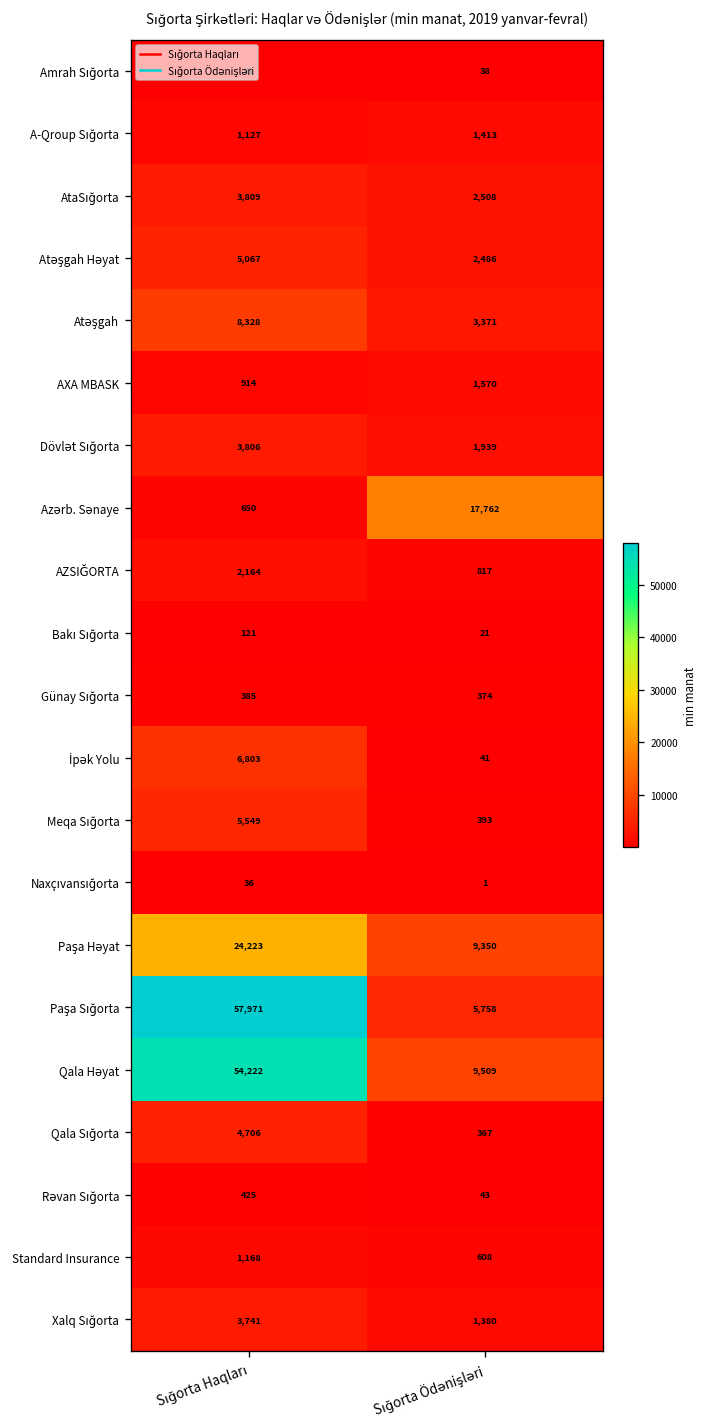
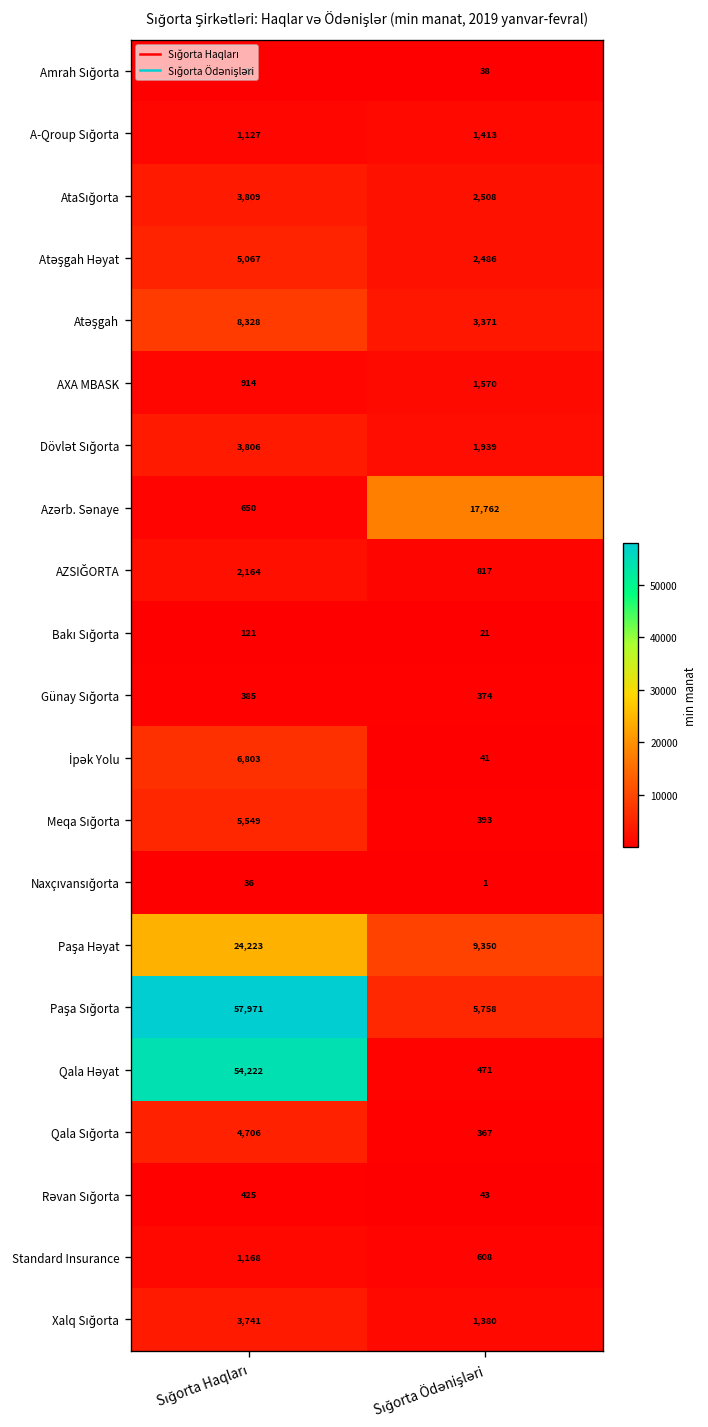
  {
    "Amrah Sığorta": {
      "Sığorta Ödənişləri": "38"
    },
    "A-Qroup Sığorta": {
      "Sığorta Haqları": "1,127",
      "Sığorta Ödənişləri": "1,413"
    },
    "AtaSığorta": {
      "Sığorta Haqları": "3,809",
      "Sığorta Ödənişləri": "2,508"
    },
    "Atəşgah Həyat": {
      "Sığorta Haqları": "5,067",
      "Sığorta Ödənişləri": "2,486"
    },
    "Atəşgah": {
      "Sığorta Haqları": "8,328",
      "Sığorta Ödənişləri": "3,371"
    },
    "AXA MBASK": {
      "Sığorta Haqları": "914",
      "Sığorta Ödənişləri": "1,570"
    },
    "Dövlət Sığorta": {
      "Sığorta Haqları": "3,806",
      "Sığorta Ödənişləri": "1,939"
    },
    "Azərb. Sənaye": {
      "Sığorta Haqları": "650",
      "Sığorta Ödənişləri": "17,762"
    },
    "AZSIĞORTA": {
      "Sığorta Haqları": "2,164",
      "Sığorta Ödənişləri": "817"
    },
    "Bakı Sığorta": {
      "Sığorta Haqları": "121",
      "Sığorta Ödənişləri": "21"
    },
    "Günay Sığorta": {
      "Sığorta Haqları": "385",
      "Sığorta Ödənişləri": "374"
    },
    "İpək Yolu": {
      "Sığorta Haqları": "6,803",
      "Sığorta Ödənişləri": "41"
    },
    "Meqa Sığorta": {
      "Sığorta Haqları": "5,549",
      "Sığorta Ödənişləri": "393"
    },
    "Naxçıvansığorta": {
      "Sığorta Haqları": "36",
      "Sığorta Ödənişləri": "1"
    },
    "Paşa Həyat": {
      "Sığorta Haqları": "24,223",
      "Sığorta Ödənişləri": "9,350"
    },
    "Paşa Sığorta": {
      "Sığorta Haqları": "57,971",
      "Sığorta Ödənişləri": "5,758"
    },
    "Qala Həyat": {
      "Sığorta Haqları": "54,222",
-     "Sığorta Ödənişləri": "9,509"
+     "Sığorta Ödənişləri": "471"
    },
    "Qala Sığorta": {
      "Sığorta Haqları": "4,706",
      "Sığorta Ödənişləri": "367"
    },
    "Rəvan Sığorta": {
      "Sığorta Haqları": "425",
      "Sığorta Ödənişləri": "43"
    },
    "Standard Insurance": {
      "Sığorta Haqları": "1,168",
      "Sığorta Ödənişləri": "608"
    },
    "Xalq Sığorta": {
      "Sığorta Haqları": "3,741",
      "Sığorta Ödənişləri": "1,380"
    }
  }
